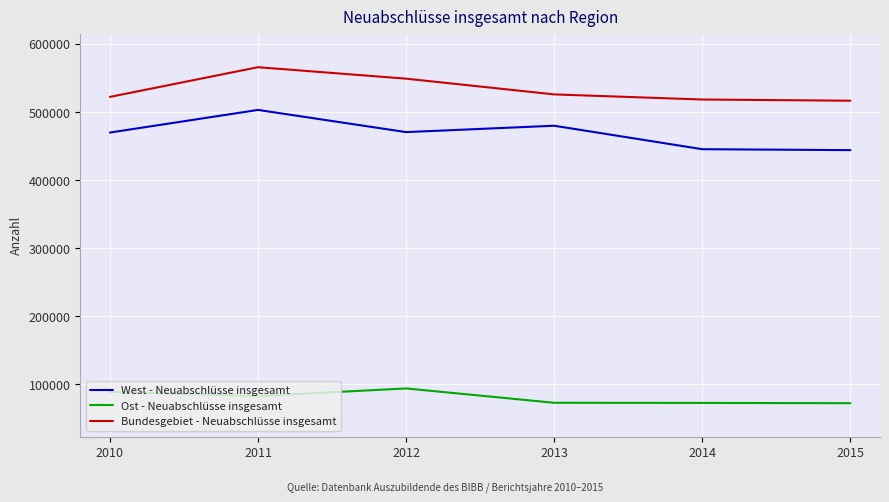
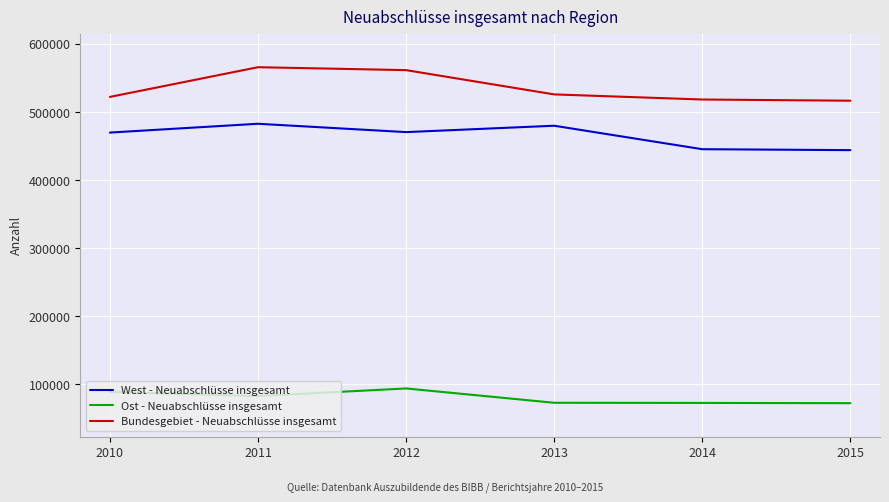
  {
    "West - Neuabschlüsse insgesamt": {
      "2010": 470000,
-     "2011": 500000,
+     "2011": 480000,
      "2012": 470000,
      "2013": 480000,
      "2014": 450000,
      "2015": 440000
    },
    "Ost - Neuabschlüsse insgesamt": {
      "2012": 90000,
      "2013": 70000,
      "2014": 70000,
      "2015": 70000
    },
    "Bundesgebiet - Neuabschlüsse insgesamt": {
      "2010": 520000,
      "2011": 570000,
-     "2012": 550000,
+     "2012": 560000,
      "2013": 530000,
      "2014": 520000,
      "2015": 520000
    }
  }
